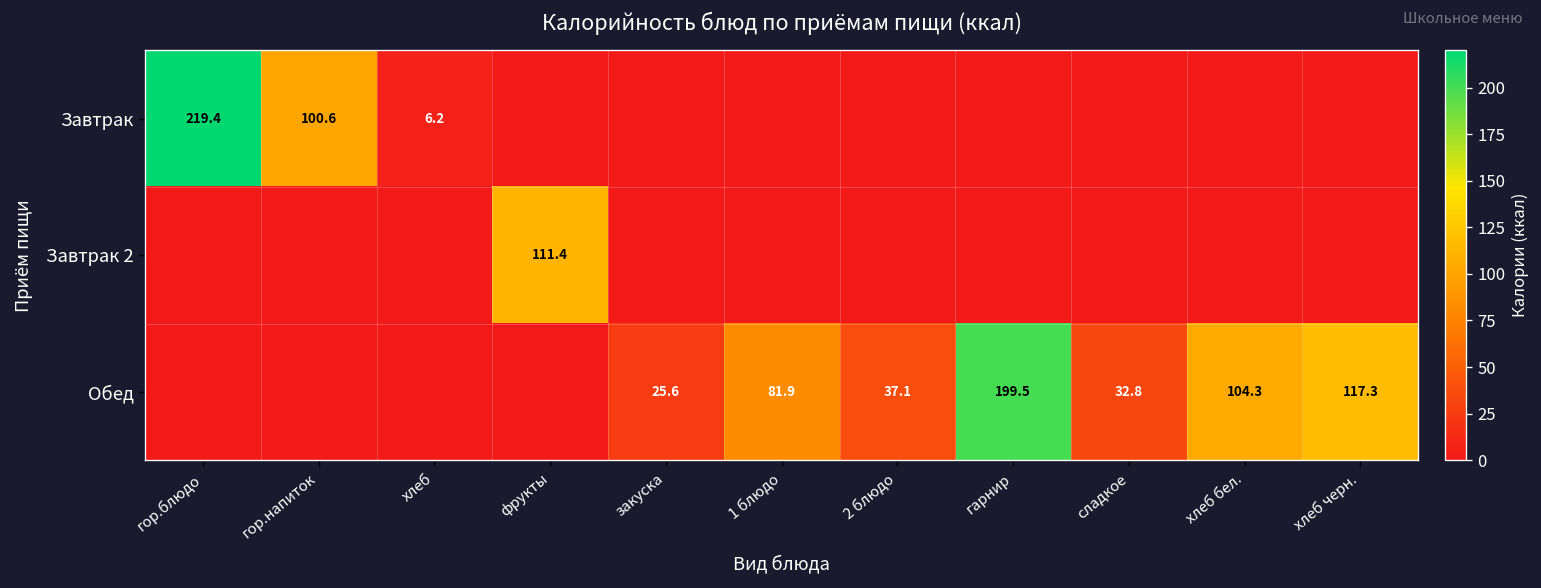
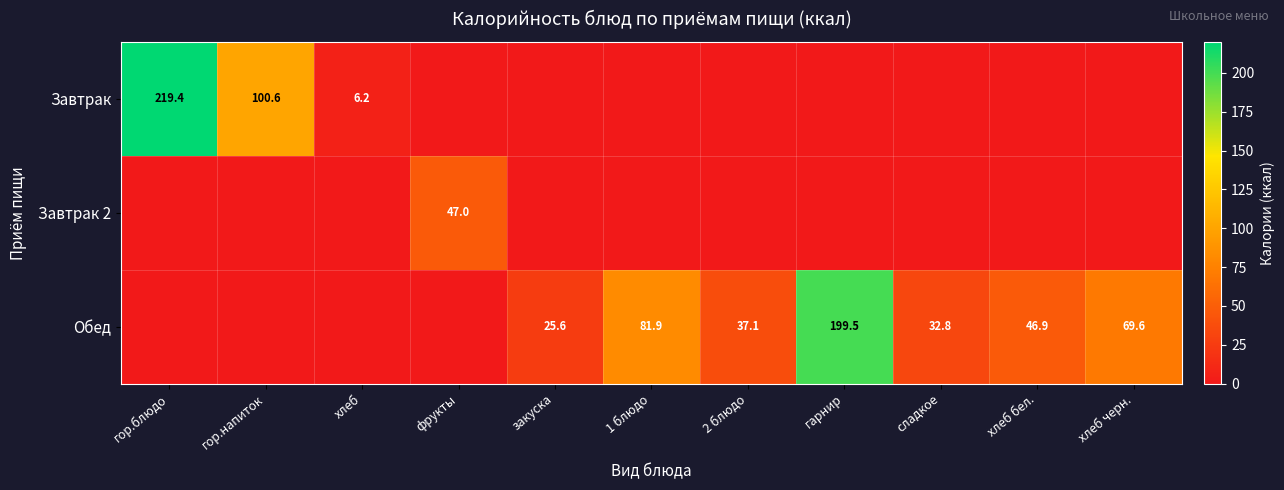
  {
    "Завтрак": {
      "гор.блюдо": 219.4,
      "гор.напиток": 100.6,
      "хлеб": 6.2
    },
    "Завтрак 2": {
-     "фрукты": 111.4
+     "фрукты": 47.0
    },
    "Обед": {
      "закуска": 25.6,
      "1 блюдо": 81.9,
      "2 блюдо": 37.1,
      "гарнир": 199.5,
      "сладкое": 32.8,
-     "хлеб бел.": 104.3,
-     "хлеб черн.": 117.3
+     "хлеб бел.": 46.9,
+     "хлеб черн.": 69.6
    }
  }
